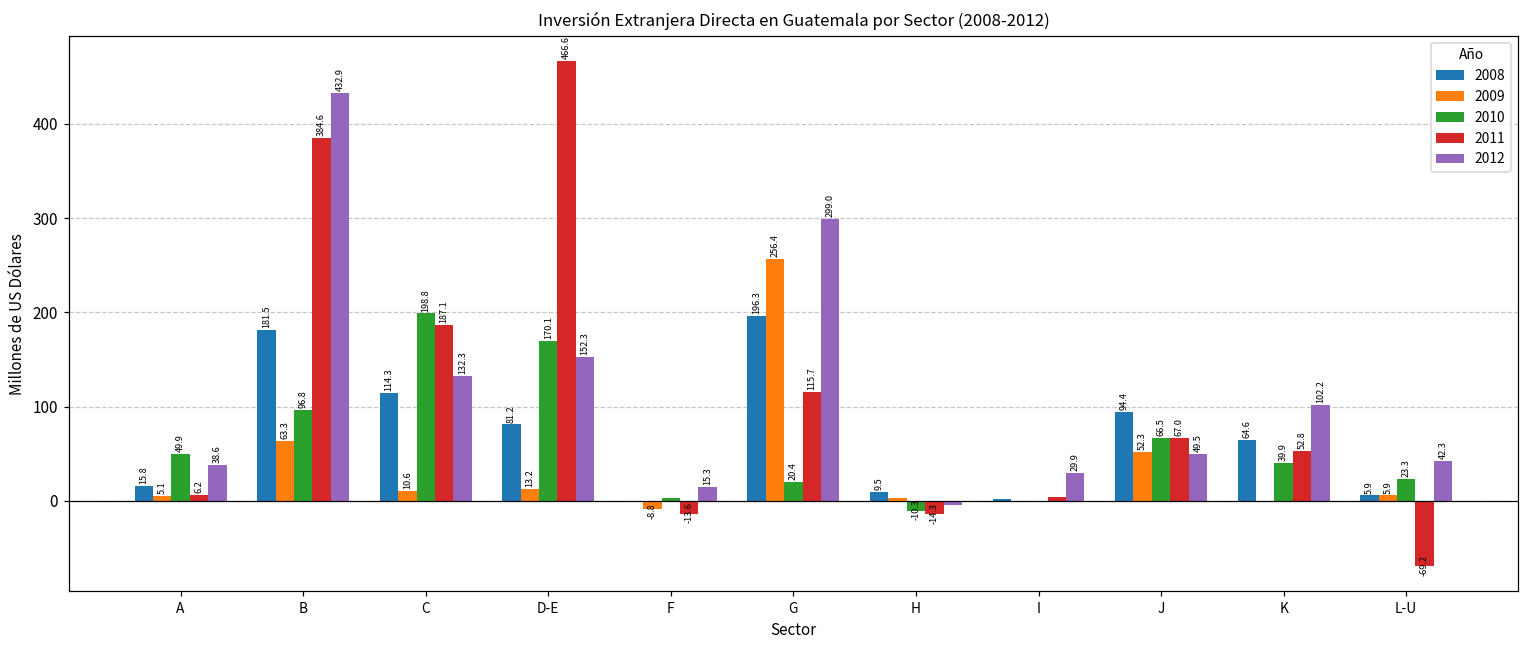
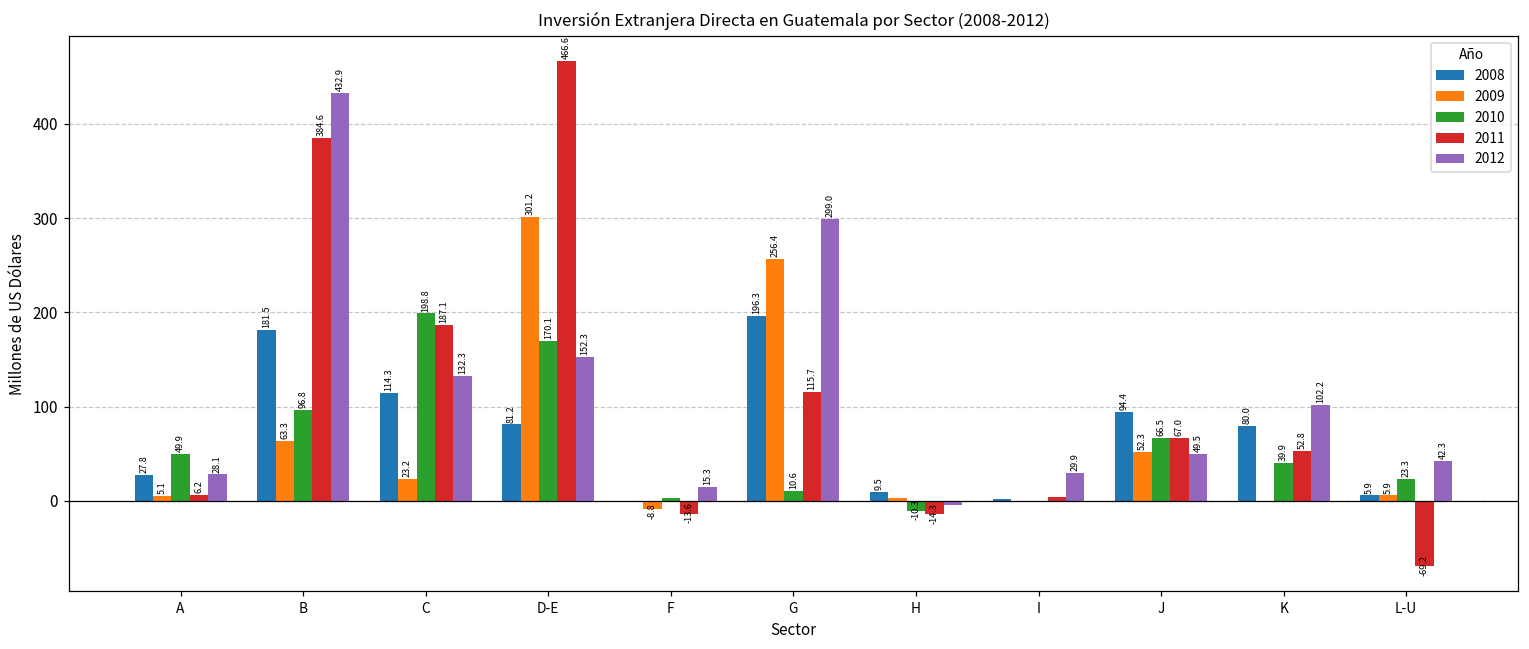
  {
    "2008": {
-     "A": 15.8,
+     "A": 27.8,
      "B": 181.5,
      "C": 114.3,
      "D-E": 81.2,
      "G": 196.3,
      "H": 9.5,
      "J": 94.4,
-     "K": 64.6,
+     "K": 80.0,
      "L-U": 5.9
    },
    "2009": {
      "A": 5.1,
      "B": 63.3,
-     "C": 10.6,
-     "D-E": 13.2,
+     "C": 23.2,
+     "D-E": 301.2,
      "F": -8.8,
      "G": 256.4,
      "J": 52.3,
      "L-U": 5.9
    },
    "2010": {
      "A": 49.9,
      "B": 96.8,
      "C": 198.8,
      "D-E": 170.1,
-     "G": 20.4,
+     "G": 10.6,
      "H": -10.3,
      "J": 66.5,
      "K": 39.9,
      "L-U": 23.3
    },
    "2011": {
      "A": 6.2,
      "B": 384.6,
      "C": 187.1,
      "D-E": 466.6,
      "F": -13.6,
      "G": 115.7,
      "H": -14.3,
      "J": 67.0,
      "K": 52.8,
      "L-U": -69.2
    },
    "2012": {
-     "A": 38.6,
+     "A": 28.1,
      "B": 432.9,
      "C": 132.3,
      "D-E": 152.3,
      "F": 15.3,
      "G": 299.0,
      "I": 29.9,
      "J": 49.5,
      "K": 102.2,
      "L-U": 42.3
    }
  }
